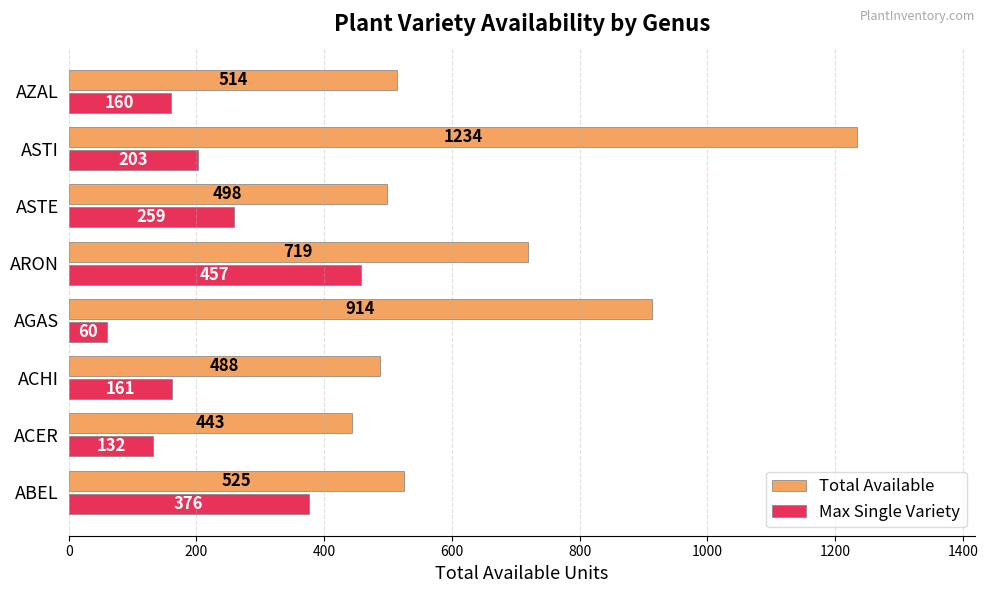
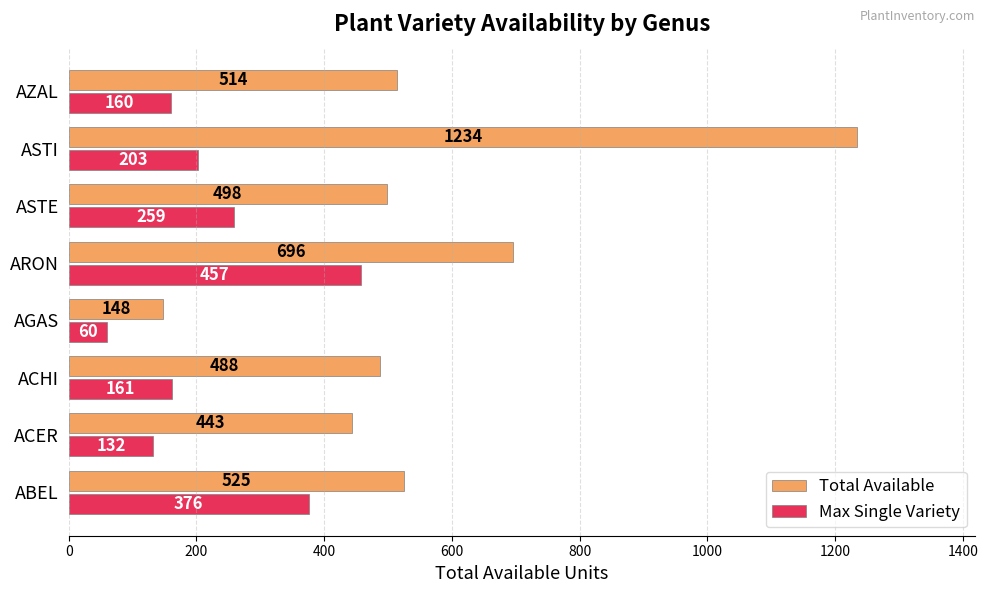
  {
    "Total Available": {
      "AZAL": 514,
      "ASTI": 1234,
      "ASTE": 498,
-     "ARON": 719,
-     "AGAS": 914,
+     "ARON": 696,
+     "AGAS": 148,
      "ACHI": 488,
      "ACER": 443,
      "ABEL": 525
    },
    "Max Single Variety": {
      "AZAL": 160,
      "ASTI": 203,
      "ASTE": 259,
      "ARON": 457,
      "AGAS": 60,
      "ACHI": 161,
      "ACER": 132,
      "ABEL": 376
    }
  }
